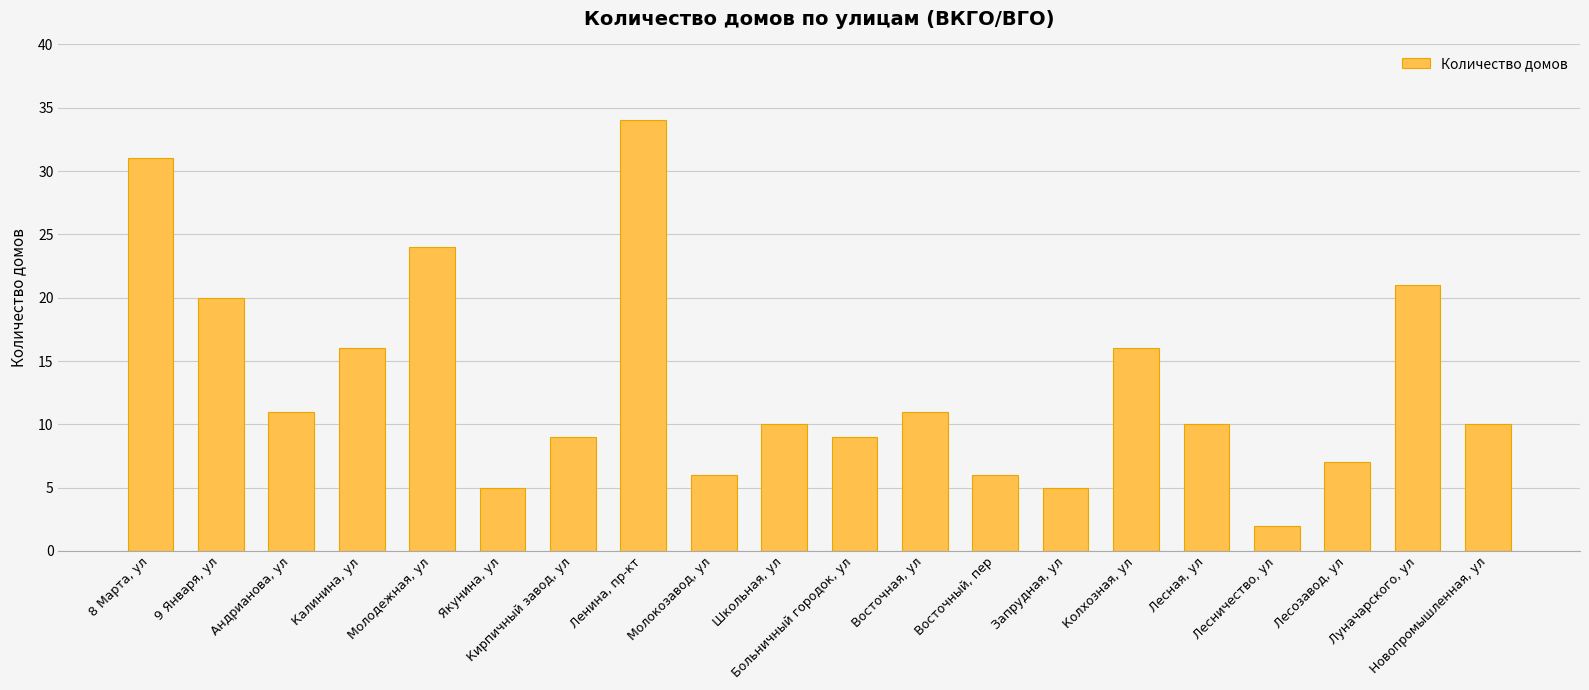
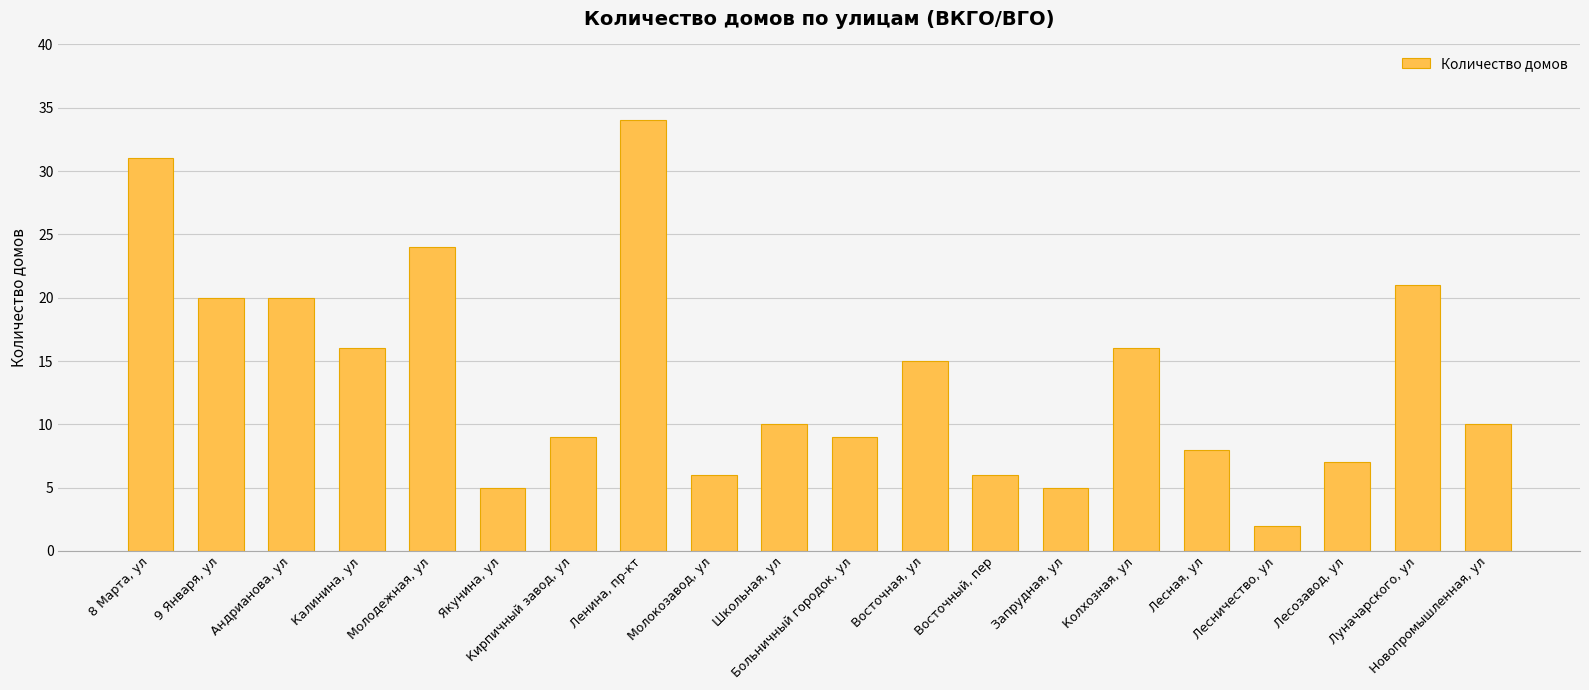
  {
    "8 Марта, ул": 31,
    "9 Января, ул": 20,
-   "Андрианова, ул": 11,
+   "Андрианова, ул": 20,
    "Калинина, ул": 16,
    "Молодежная, ул": 24,
    "Якунина, ул": 5,
    "Кирпичный завод, ул": 9,
    "Ленина, пр-кт": 34,
    "Молокозавод, ул": 6,
    "Школьная, ул": 10,
    "Больничный городок, ул": 9,
-   "Восточная, ул": 11,
+   "Восточная, ул": 15,
    "Восточный, пер": 6,
    "Запрудная, ул": 5,
    "Колхозная, ул": 16,
-   "Лесная, ул": 10,
+   "Лесная, ул": 8,
    "Лесничество, ул": 2,
    "Лесозавод, ул": 7,
    "Луначарского, ул": 21,
    "Новопромышленная, ул": 10
  }
